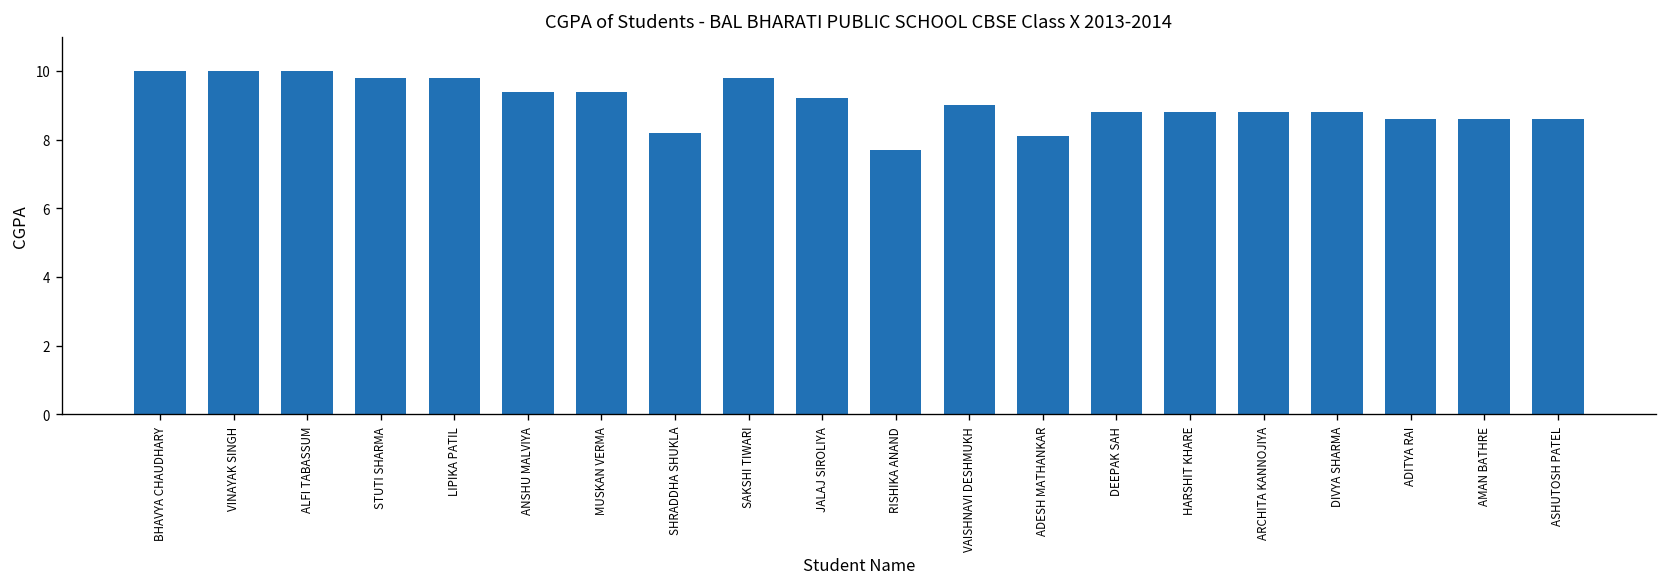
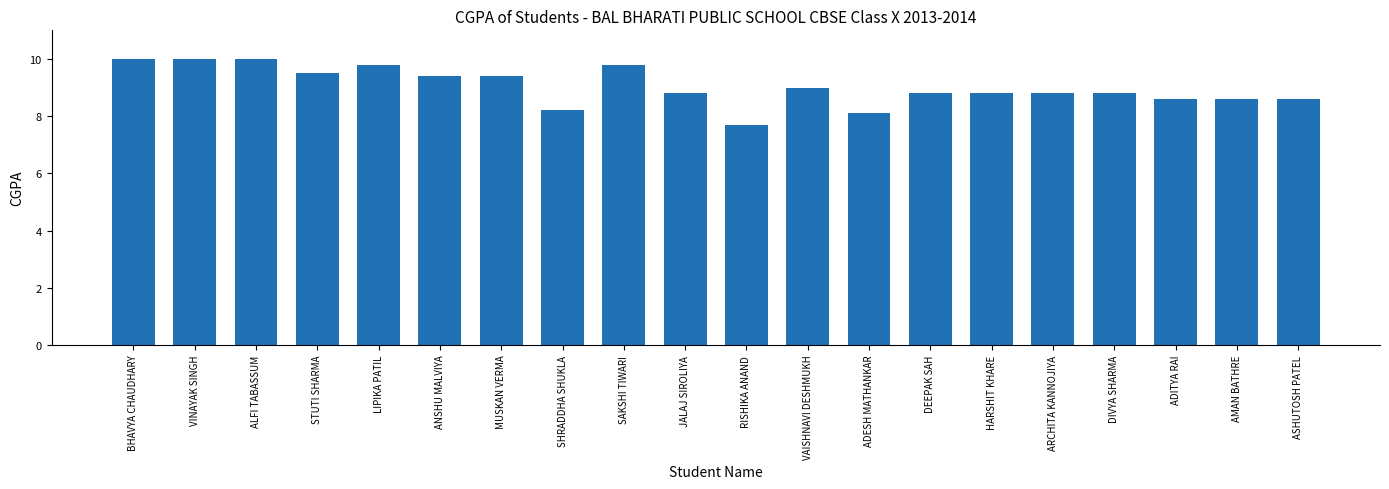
  {
    "BHAVYA CHAUDHARY": 10.0,
    "VINAYAK SINGH": 10.0,
    "ALFI TABASSUM": 10.0,
-   "STUTI SHARMA": 9.8,
+   "STUTI SHARMA": 9.5,
    "LIPIKA PATIL": 9.8,
    "ANSHU MALVIYA": 9.4,
    "MUSKAN VERMA": 9.4,
    "SHRADDHA SHUKLA": 8.2,
    "SAKSHI TIWARI": 9.8,
-   "JALAJ SIROLIYA": 9.2,
+   "JALAJ SIROLIYA": 8.8,
    "RISHIKA ANAND": 7.7,
    "VAISHNAVI DESHMUKH": 9.0,
    "ADESH MATHANKAR": 8.1,
    "DEEPAK SAH": 8.8,
    "HARSHIT KHARE": 8.8,
    "ARCHITA KANNOJIYA": 8.8,
    "DIVYA SHARMA": 8.8,
    "ADITYA RAI": 8.6,
    "AMAN BATHRE": 8.6,
    "ASHUTOSH PATEL": 8.6
  }
